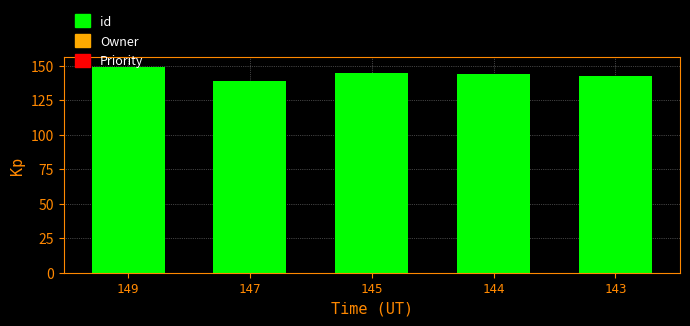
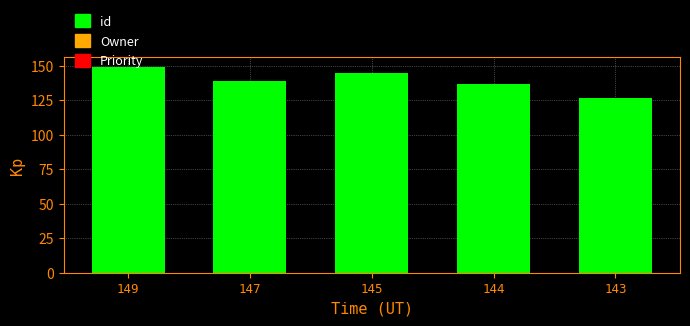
  {
    "149": 149,
    "147": 139,
    "145": 145,
-   "144": 144,
-   "143": 143
+   "144": 137,
+   "143": 127
  }
